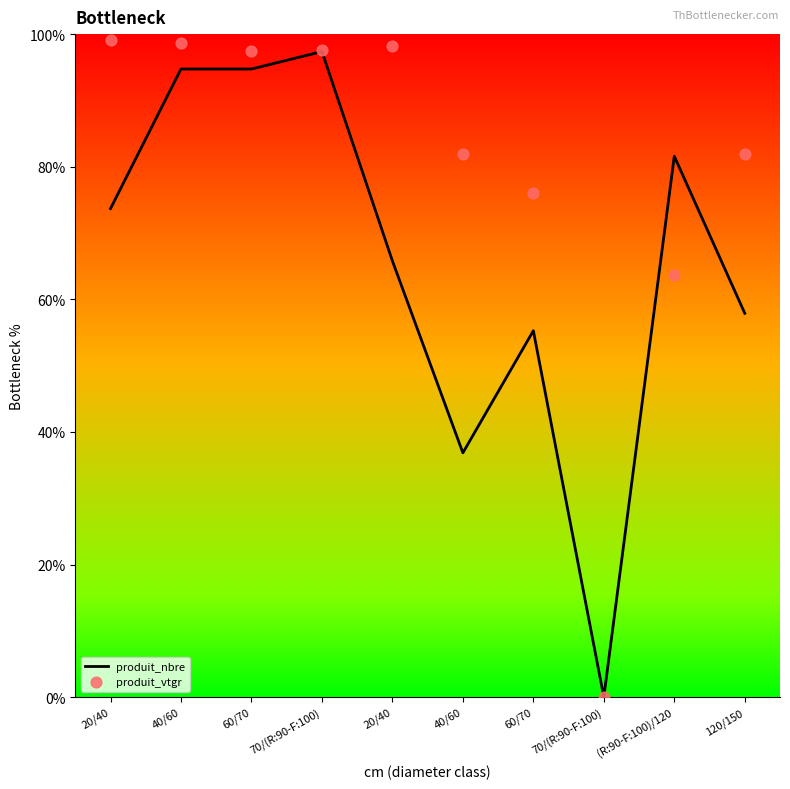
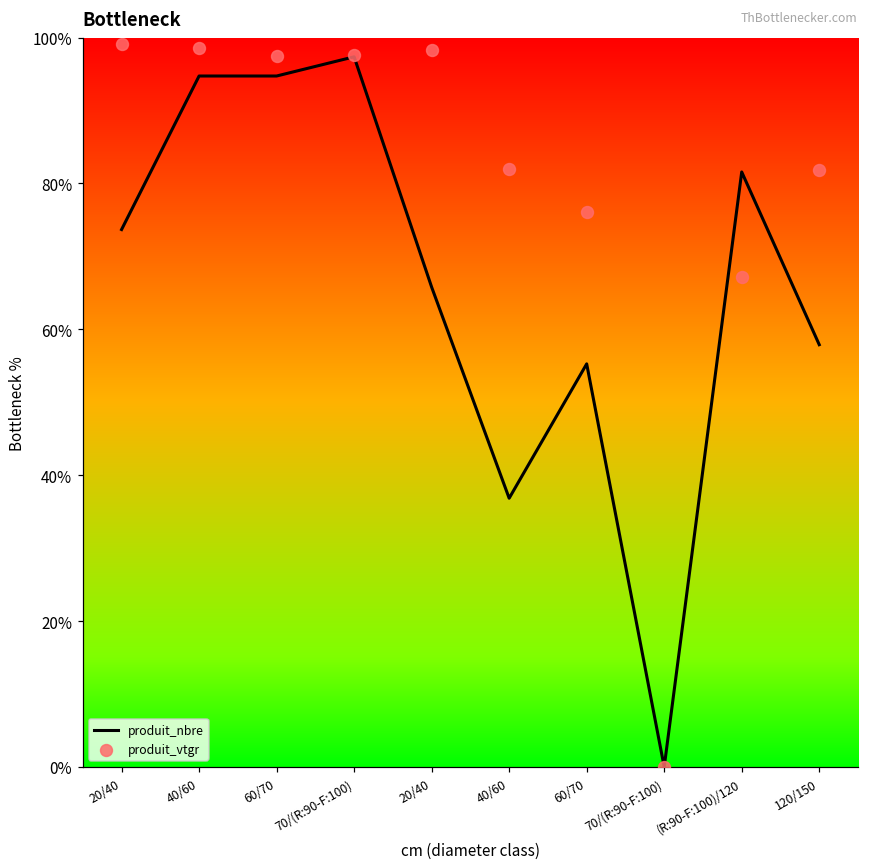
  {
    "produit_vtgr": {
-     "(R:90-F:100)/120": "64%"
+     "(R:90-F:100)/120": "67%"
    },
    "produit_nbre": {
      "(R:90-F:100)/120": "82%",
      "120/150": "58%"
    }
  }
